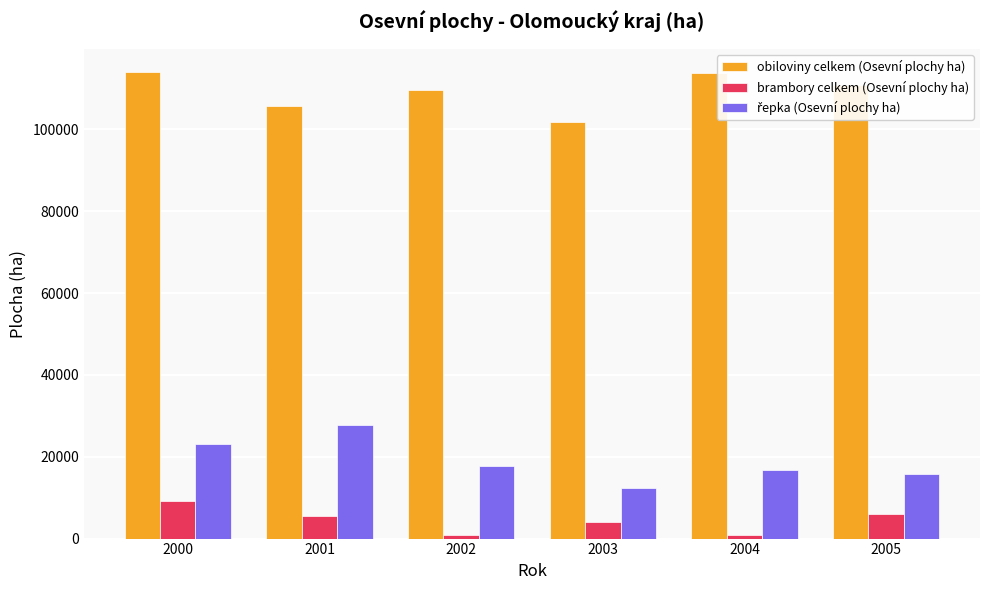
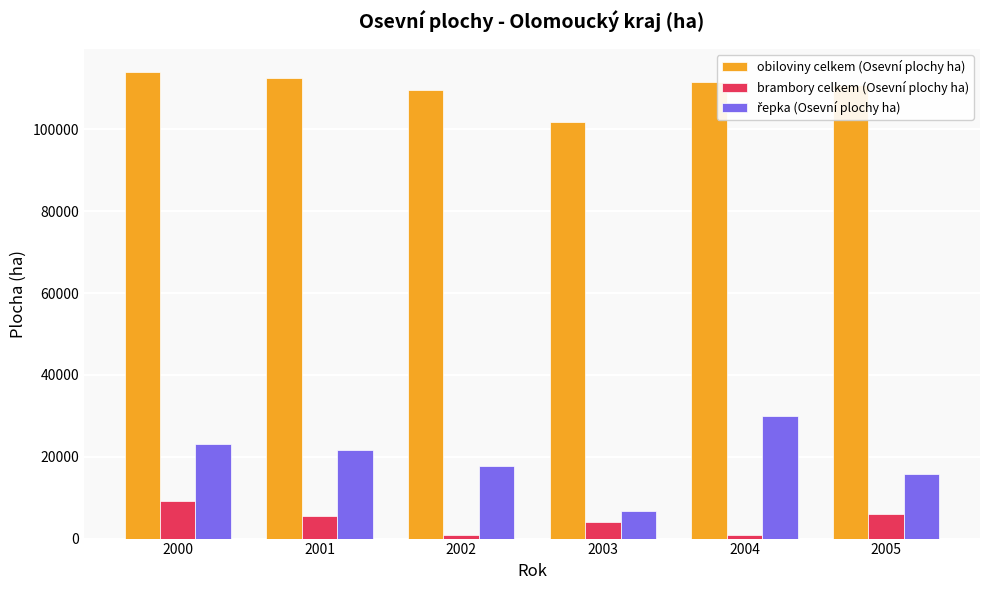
  {
    "obiloviny celkem (Osevní plochy ha)": {
      "2000": 114000,
-     "2001": 106000,
+     "2001": 113000,
      "2002": 109000,
      "2003": 102000,
-     "2004": 114000
+     "2004": 112000
    },
    "brambory celkem (Osevní plochy ha)": {
      "2000": 9000,
      "2001": 5000,
      "2002": 1000,
      "2003": 4000,
      "2004": 1000,
      "2005": 6000
    },
    "řepka (Osevní plochy ha)": {
      "2000": 23000,
-     "2001": 28000,
+     "2001": 22000,
      "2002": 18000,
-     "2003": 12000,
-     "2004": 17000,
+     "2003": 7000,
+     "2004": 30000,
      "2005": 16000
    }
  }
